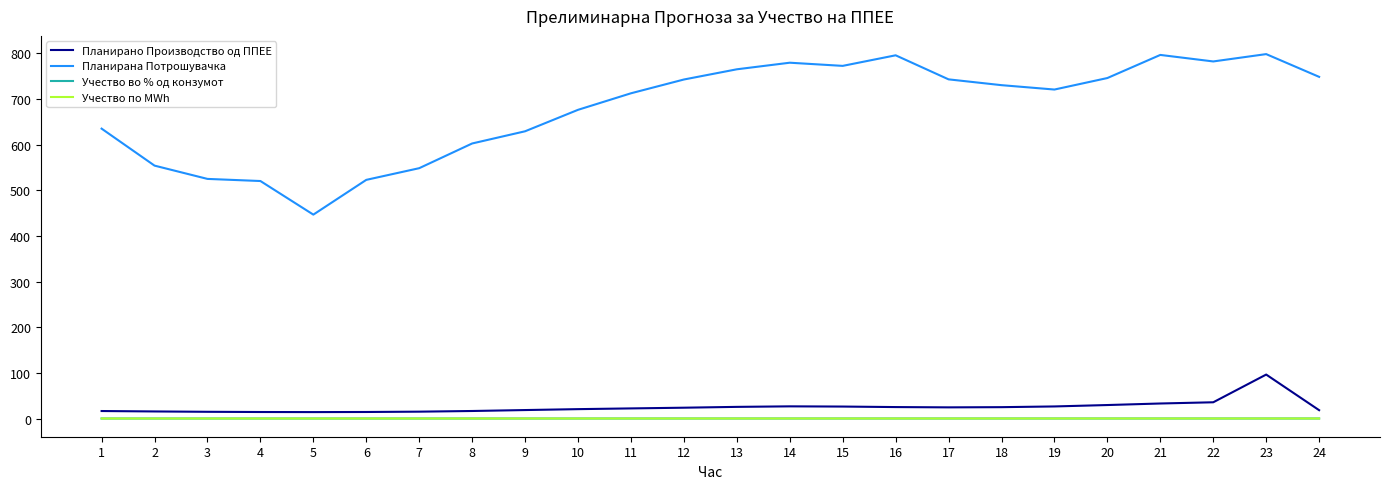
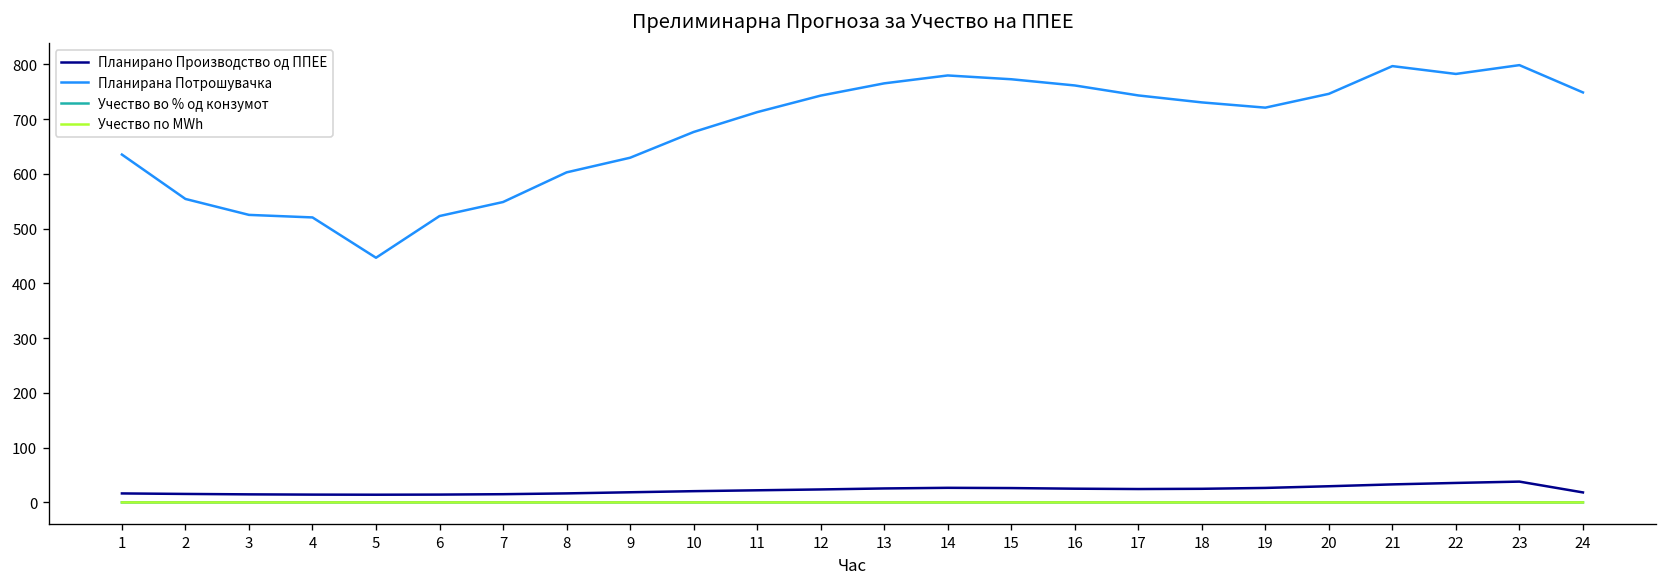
  {
    "Планирано Производство од ППЕЕ": {
      "1": 20,
      "2": 20,
      "3": 10,
      "4": 10,
      "5": 10,
      "6": 10,
      "7": 20,
      "8": 20,
      "9": 20,
      "10": 20,
      "11": 20,
      "12": 20,
      "13": 30,
      "14": 30,
      "15": 30,
      "16": 30,
      "17": 20,
      "18": 20,
      "19": 30,
      "20": 30,
      "21": 30,
      "22": 40,
-     "23": 100,
+     "23": 40,
      "24": 20
    },
    "Планирана Потрошувачка": {
      "1": 640,
      "2": 550,
      "3": 520,
      "4": 520,
      "5": 450,
      "6": 520,
      "7": 550,
      "8": 600,
      "9": 630,
      "10": 680,
      "11": 710,
      "12": 740,
      "13": 770,
      "14": 780,
      "15": 770,
-     "16": 800,
+     "16": 760,
      "17": 740,
      "18": 730,
      "19": 720,
      "20": 750,
      "21": 800,
      "22": 780,
      "23": 800,
      "24": 750
    },
    "Учество по MWh": {
      "1": 0,
      "2": 0,
      "3": 0,
      "4": 0,
      "5": 0,
      "6": 0,
      "7": 0,
      "8": 0,
      "9": 0,
      "10": 0,
      "11": 0,
      "12": 0,
      "13": 0,
      "14": 0,
      "15": 0,
      "16": 0,
      "17": 0,
      "18": 0,
      "19": 0,
      "20": 0,
      "21": 0,
      "22": 0,
      "23": 0,
      "24": 0
    }
  }
